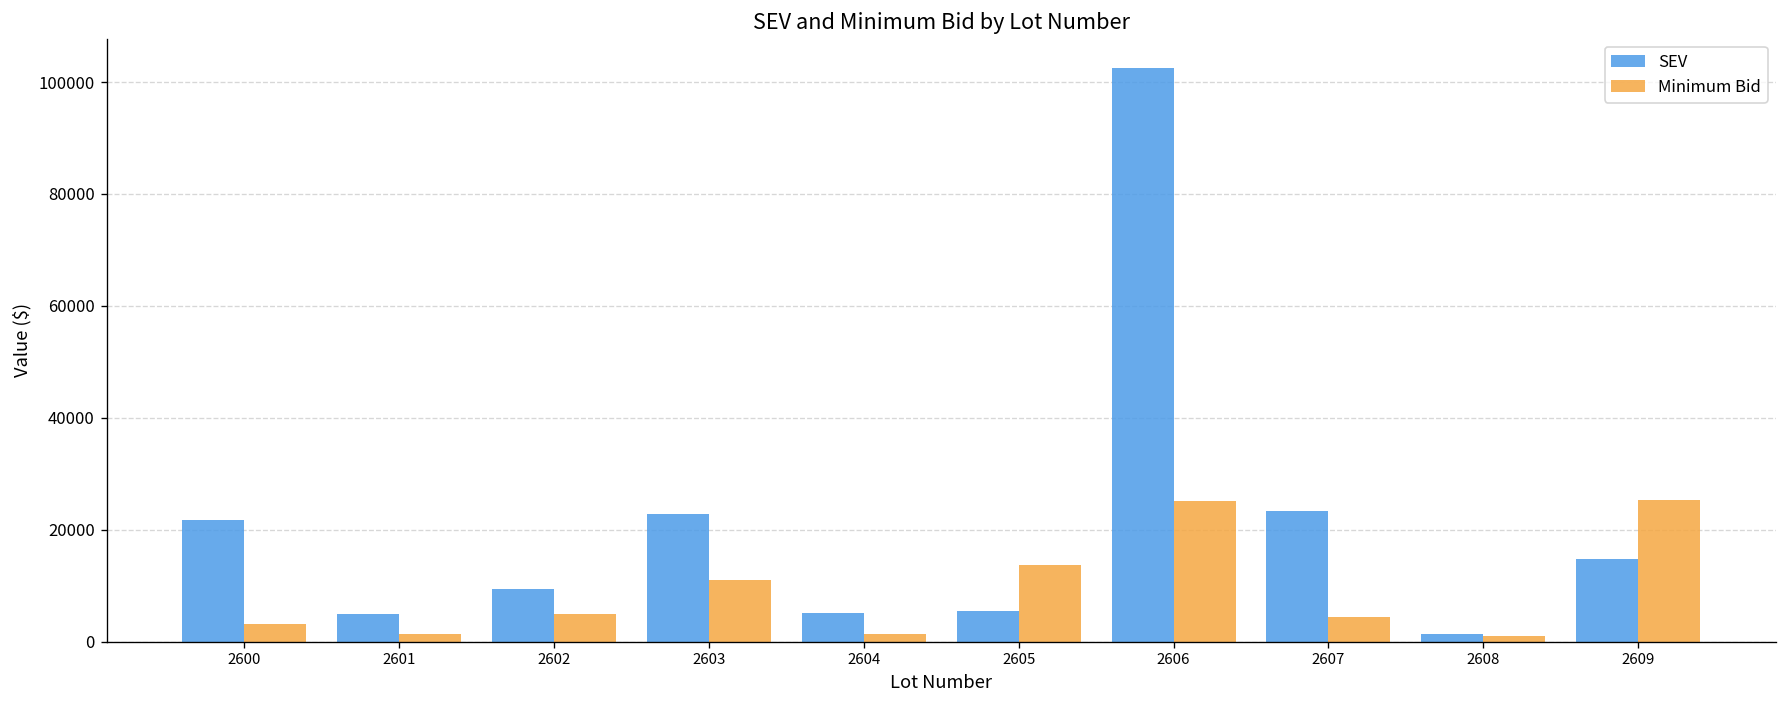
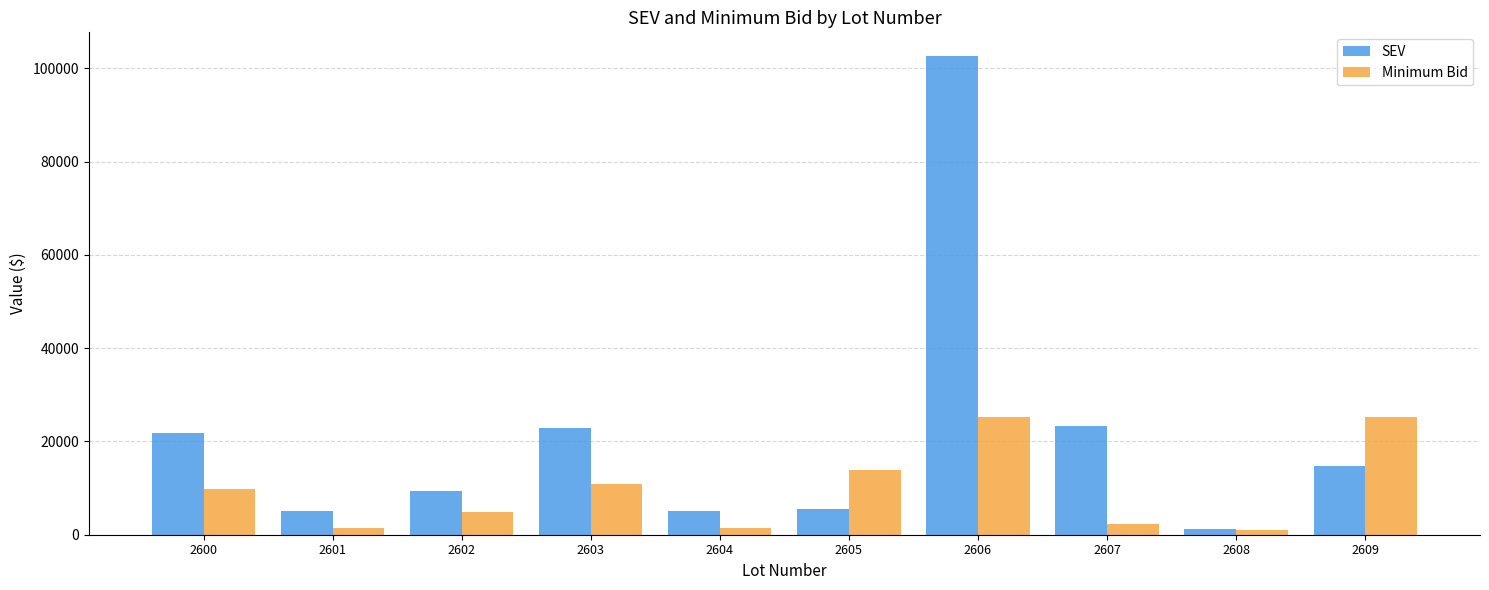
  {
    "SEV": {
      "2600": 22000,
      "2601": 5000,
      "2602": 9000,
      "2603": 23000,
      "2604": 5000,
      "2605": 6000,
      "2606": 103000,
      "2607": 23000,
      "2608": 1000,
      "2609": 15000
    },
    "Minimum Bid": {
-     "2600": 3000,
+     "2600": 10000,
      "2601": 1000,
      "2602": 5000,
      "2603": 11000,
      "2604": 1000,
      "2605": 14000,
      "2606": 25000,
-     "2607": 4000,
+     "2607": 2000,
      "2608": 1000,
      "2609": 25000
    }
  }
